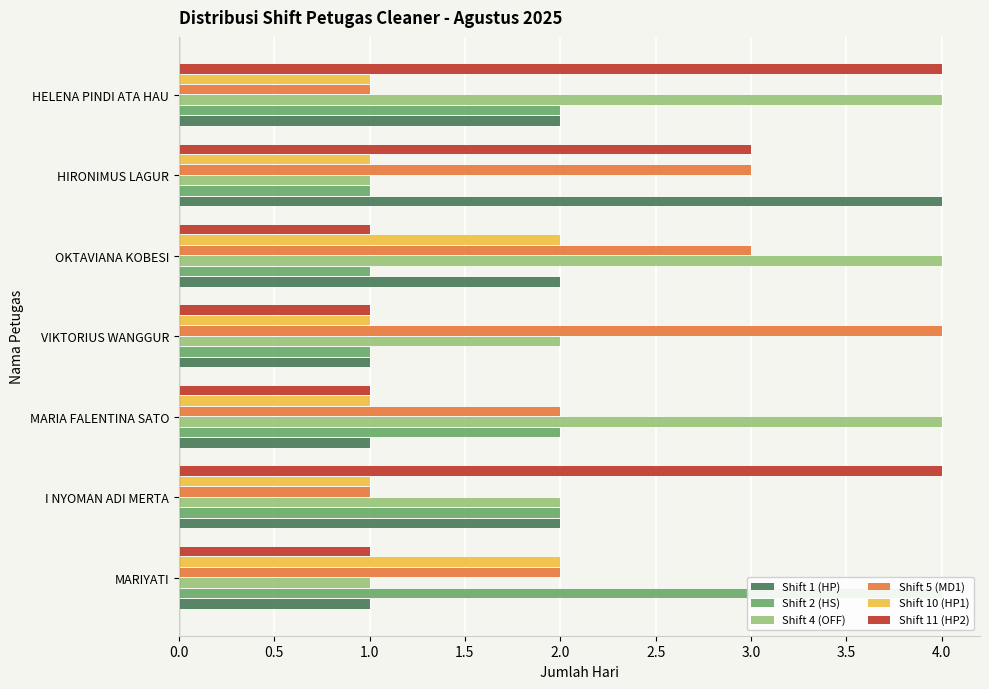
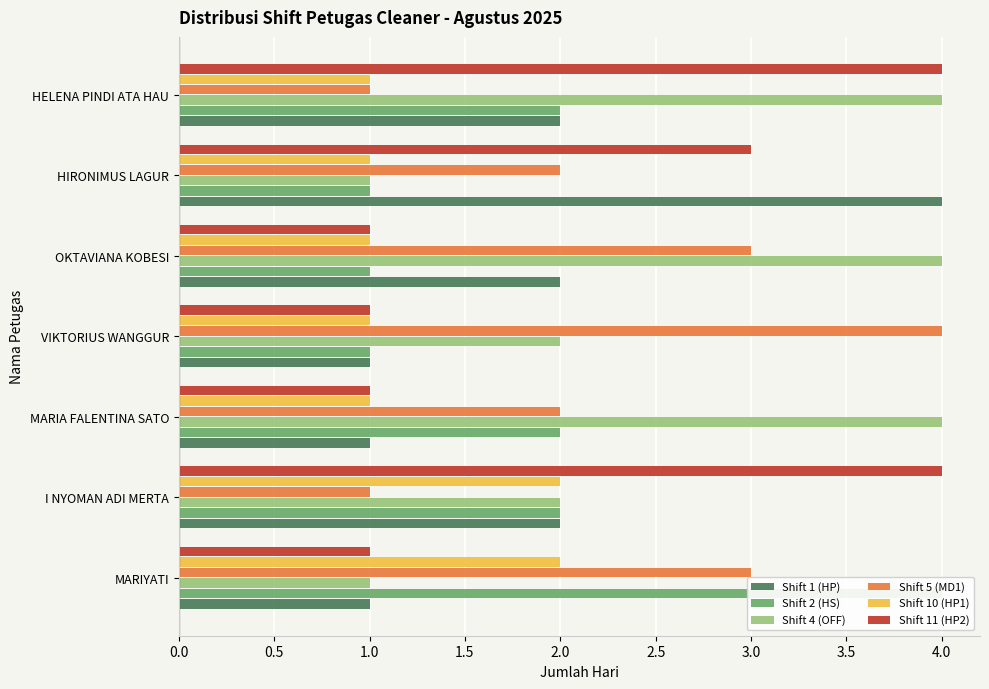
  {
    "Shift 5 (MD1)": {
      "HELENA PINDI ATA HAU": 1,
-     "HIRONIMUS LAGUR": 3,
+     "HIRONIMUS LAGUR": 2,
      "OKTAVIANA KOBESI": 3,
      "VIKTORIUS WANGGUR": 4,
      "MARIA FALENTINA SATO": 2,
      "I NYOMAN ADI MERTA": 1,
-     "MARIYATI": 2
+     "MARIYATI": 3
    },
    "Shift 10 (HP1)": {
      "HELENA PINDI ATA HAU": 1,
      "HIRONIMUS LAGUR": 1,
-     "OKTAVIANA KOBESI": 2,
+     "OKTAVIANA KOBESI": 1,
      "VIKTORIUS WANGGUR": 1,
      "MARIA FALENTINA SATO": 1,
-     "I NYOMAN ADI MERTA": 1,
+     "I NYOMAN ADI MERTA": 2,
      "MARIYATI": 2
    },
    "Shift 11 (HP2)": {
      "HELENA PINDI ATA HAU": 4,
      "HIRONIMUS LAGUR": 3,
      "OKTAVIANA KOBESI": 1,
      "VIKTORIUS WANGGUR": 1,
      "MARIA FALENTINA SATO": 1,
      "I NYOMAN ADI MERTA": 4,
      "MARIYATI": 1
    }
  }
